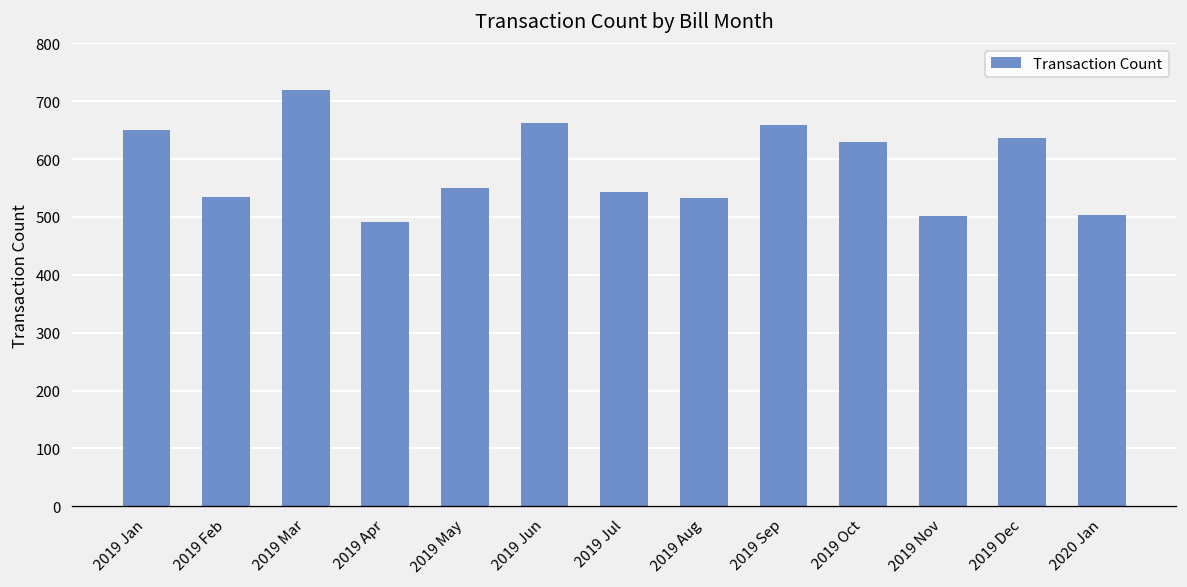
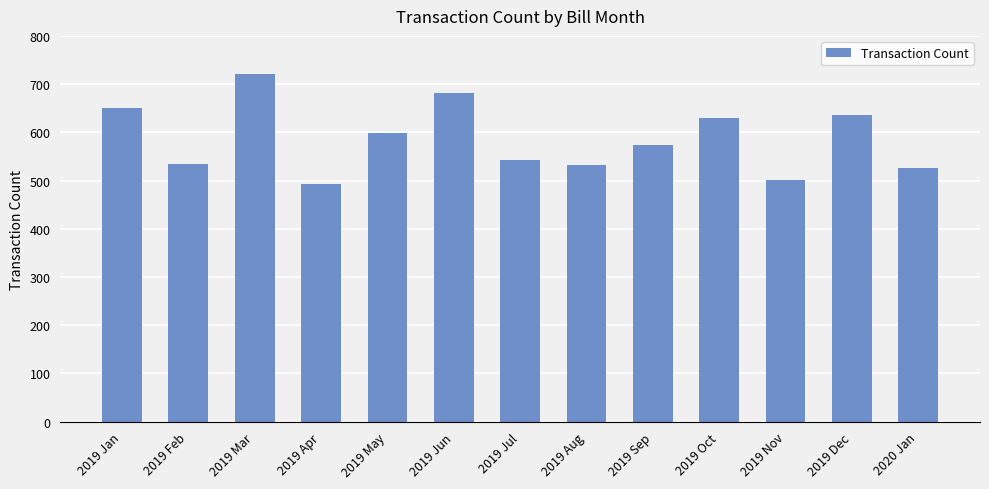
  {
    "2019 Jan": 650,
    "2019 Feb": 530,
    "2019 Mar": 720,
    "2019 Apr": 490,
-   "2019 May": 550,
-   "2019 Jun": 660,
+   "2019 May": 600,
+   "2019 Jun": 680,
    "2019 Jul": 540,
    "2019 Aug": 530,
-   "2019 Sep": 660,
+   "2019 Sep": 570,
    "2019 Oct": 630,
    "2019 Nov": 500,
    "2019 Dec": 640,
-   "2020 Jan": 500
+   "2020 Jan": 530
  }
